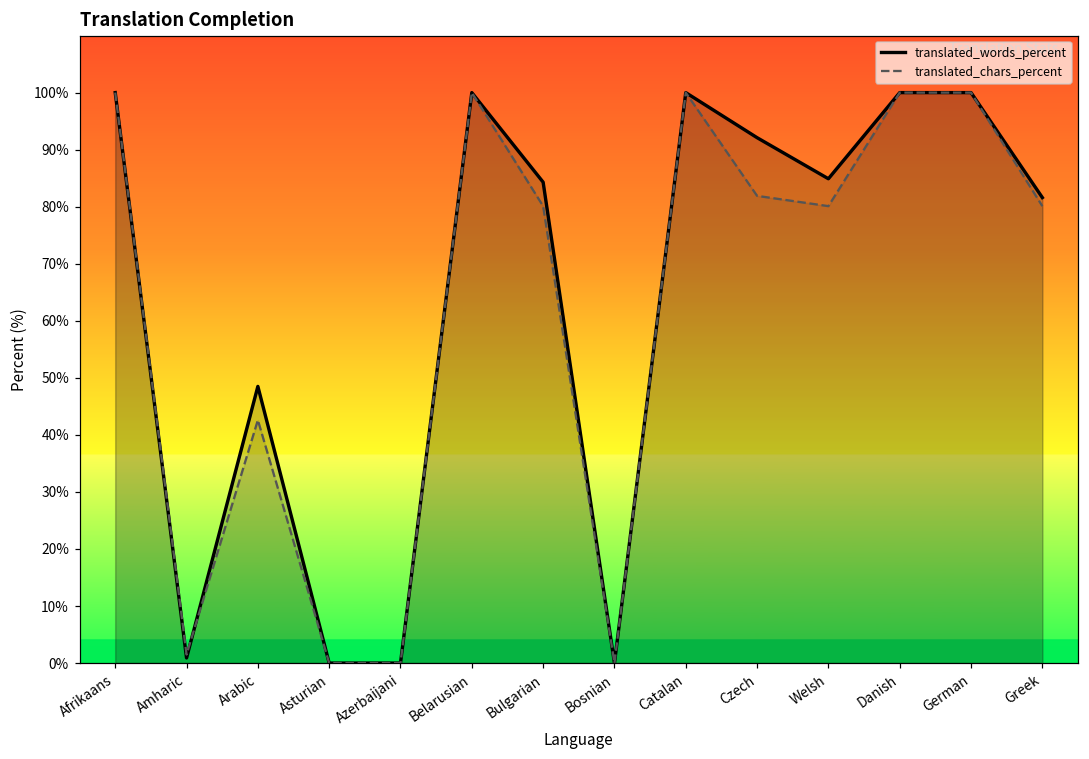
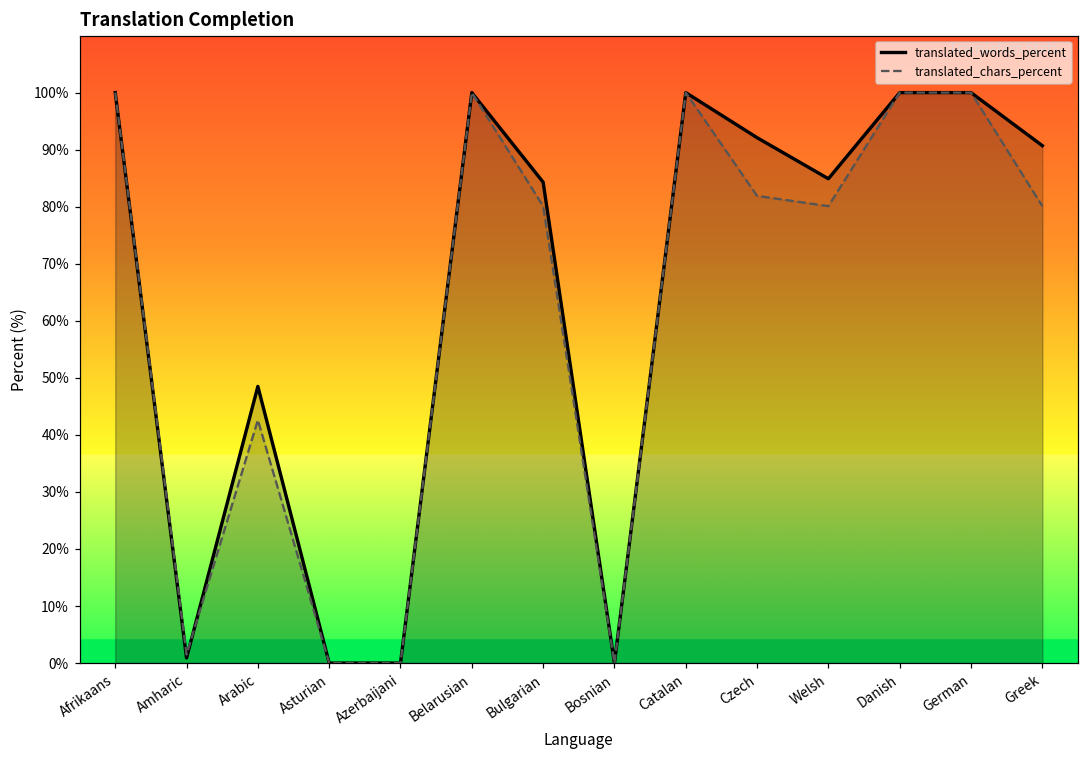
  {
    "translated_words_percent": {
      "Arabic": "49%",
      "Bulgarian": "84%",
      "Czech": "92%",
      "Welsh": "85%",
-     "Greek": "82%"
+     "Greek": "91%"
    }
  }
